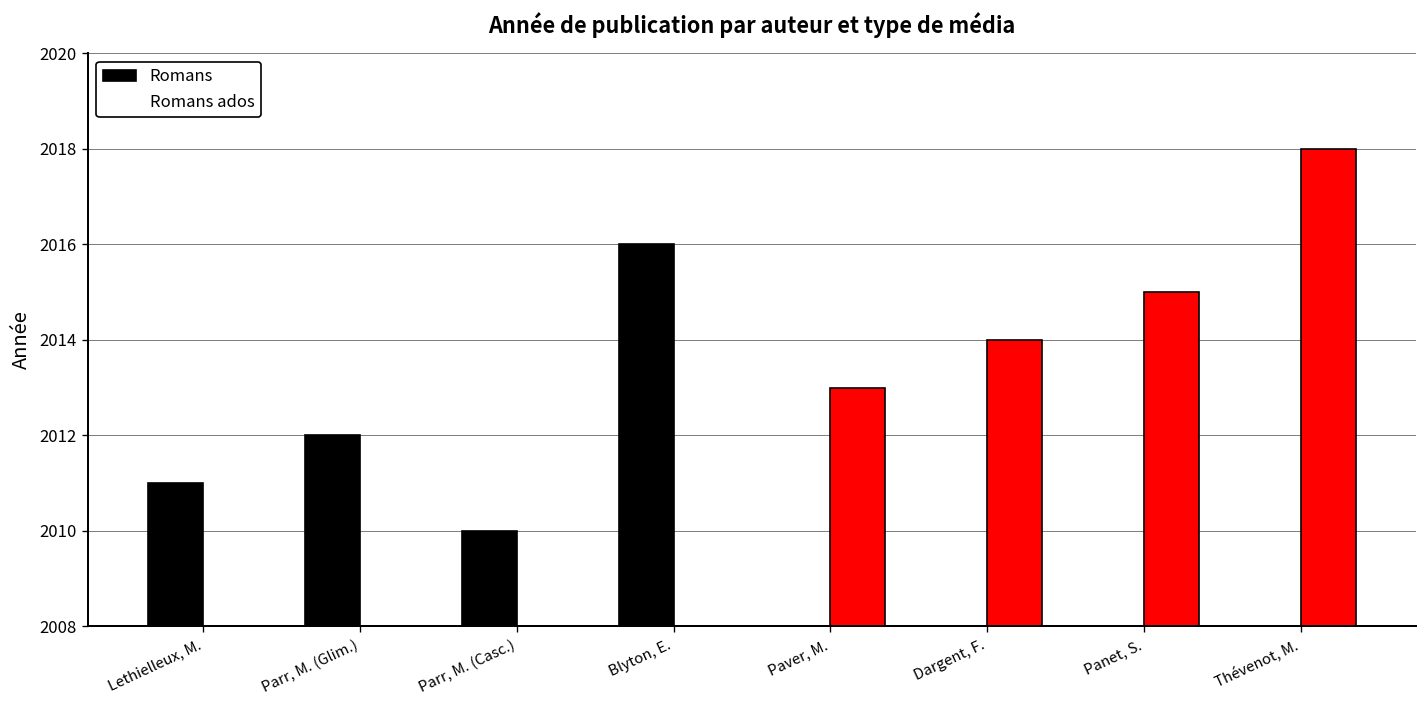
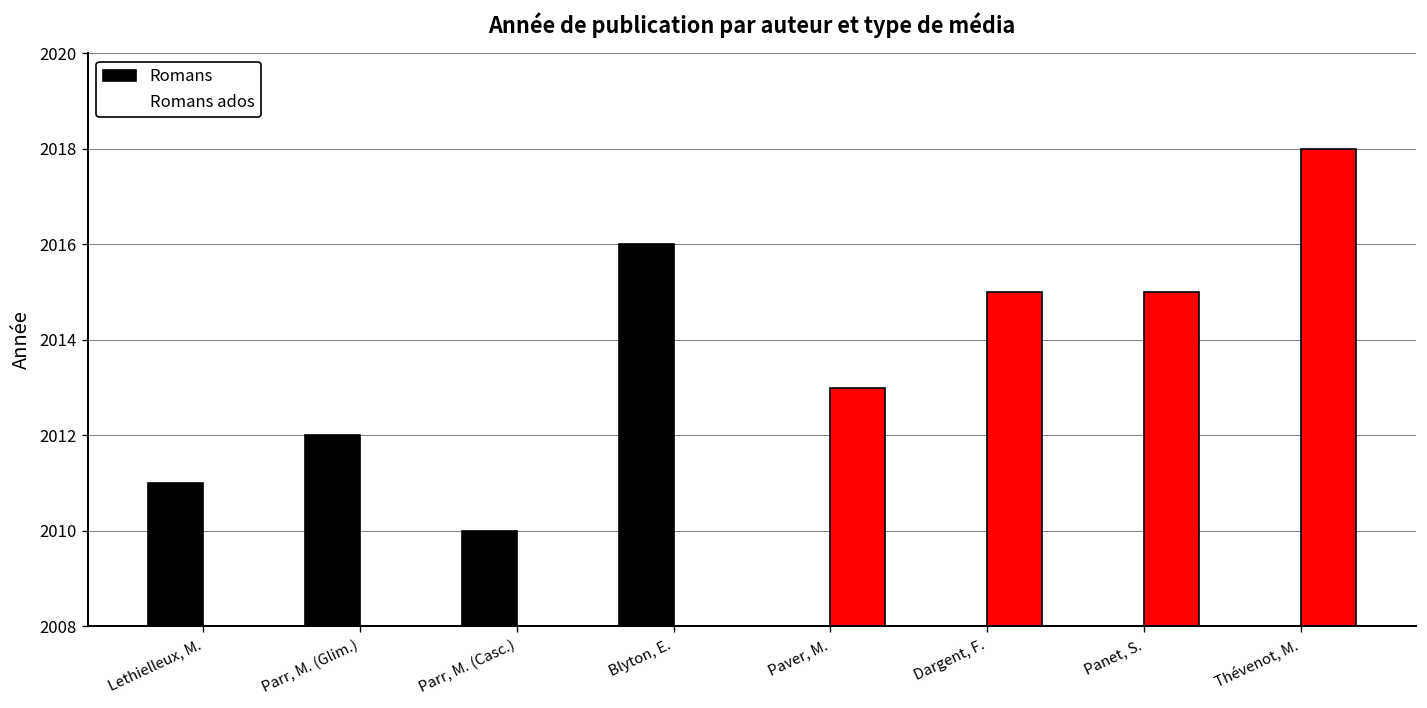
  {
    "Romans": {
      "Lethielleux, M.": 2011,
      "Parr, M. (Glim.)": 2012,
      "Parr, M. (Casc.)": 2010,
      "Blyton, E.": 2016
    },
    "Romans ados": {
      "Paver, M.": 2013,
-     "Dargent, F.": 2014,
+     "Dargent, F.": 2015,
      "Panet, S.": 2015,
      "Thévenot, M.": 2018
    }
  }
